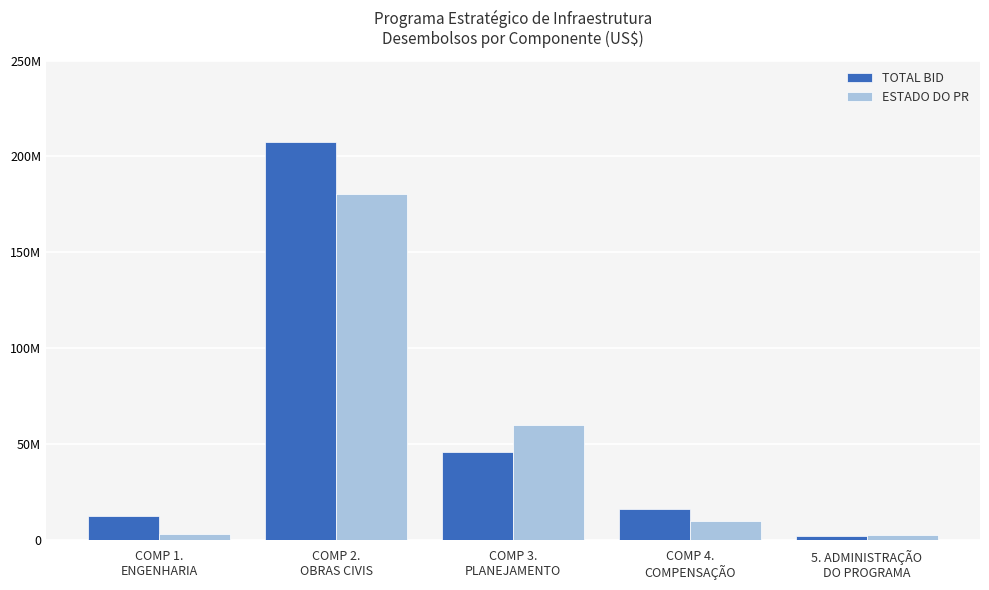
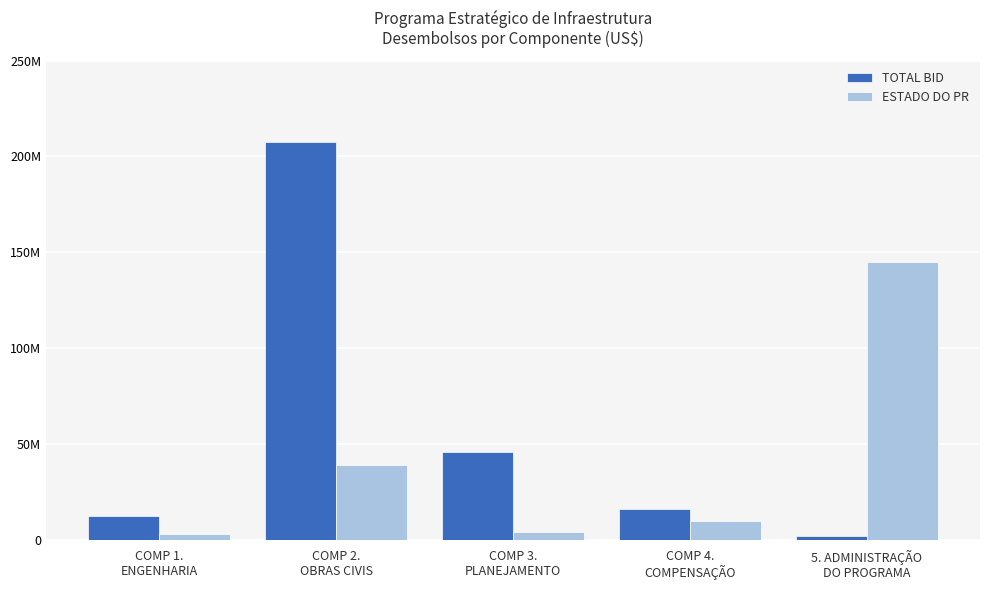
  {
    "TOTAL BID": {
      "COMP 1. ENGENHARIA": 13000000,
      "COMP 2. OBRAS CIVIS": 208000000,
      "COMP 3. PLANEJAMENTO": 46000000,
      "COMP 4. COMPENSAÇÃO": 16000000,
      "5. ADMINISTRAÇÃO DO PROGRAMA": 2000000
    },
    "ESTADO DO PR": {
      "COMP 1. ENGENHARIA": 3000000,
-     "COMP 2. OBRAS CIVIS": 180000000,
-     "COMP 3. PLANEJAMENTO": 60000000,
+     "COMP 2. OBRAS CIVIS": 39000000,
+     "COMP 3. PLANEJAMENTO": 4000000,
      "COMP 4. COMPENSAÇÃO": 10000000,
-     "5. ADMINISTRAÇÃO DO PROGRAMA": 3000000
+     "5. ADMINISTRAÇÃO DO PROGRAMA": 145000000
    }
  }
